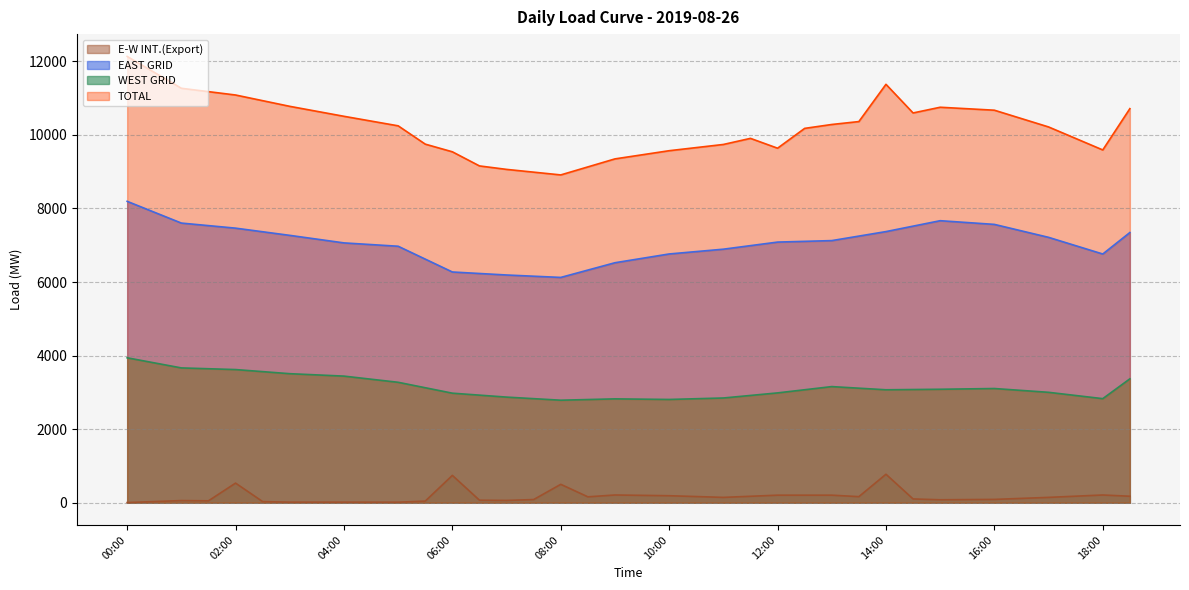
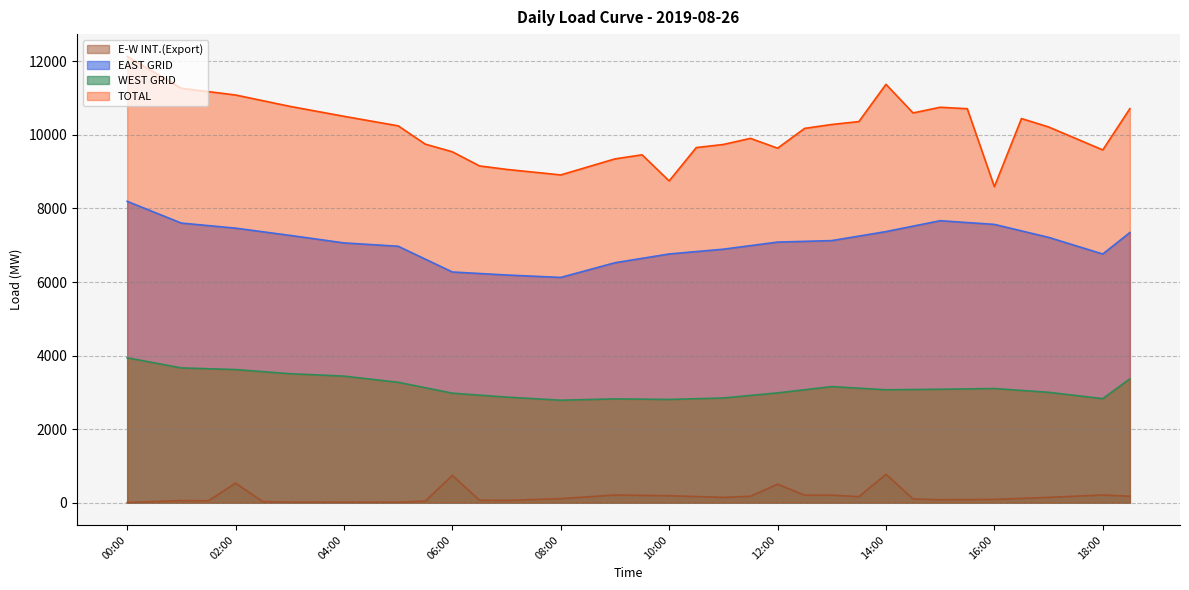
  {
    "E-W INT.(Export)": {
      "00:00": 0,
      "02:00": 500,
      "04:00": 0,
      "06:00": 700,
-     "08:00": 500,
+     "08:00": 100,
      "10:00": 200,
-     "12:00": 200,
+     "12:00": 500,
      "14:00": 800,
      "16:00": 100,
      "18:00": 200
    },
    "EAST GRID": {
      "00:00": 8200,
      "02:00": 7500,
      "04:00": 7100,
      "06:00": 6300,
      "08:00": 6100,
      "10:00": 6800,
      "12:00": 7100,
      "14:00": 7400,
      "16:00": 7600,
      "18:00": 6800
    },
    "WEST GRID": {
      "00:00": 3900,
      "02:00": 3600,
      "04:00": 3400,
      "06:00": 3000,
      "08:00": 2800,
      "10:00": 2800,
      "12:00": 3000,
      "14:00": 3100,
      "16:00": 3100,
      "18:00": 2800
    },
    "TOTAL": {
      "02:00": 11100,
      "04:00": 10500,
      "06:00": 9500,
      "08:00": 8900,
-     "10:00": 9600,
+     "10:00": 8700,
      "12:00": 9600,
      "14:00": 11400,
-     "16:00": 10700,
+     "16:00": 8600,
      "18:00": 9600
    }
  }
